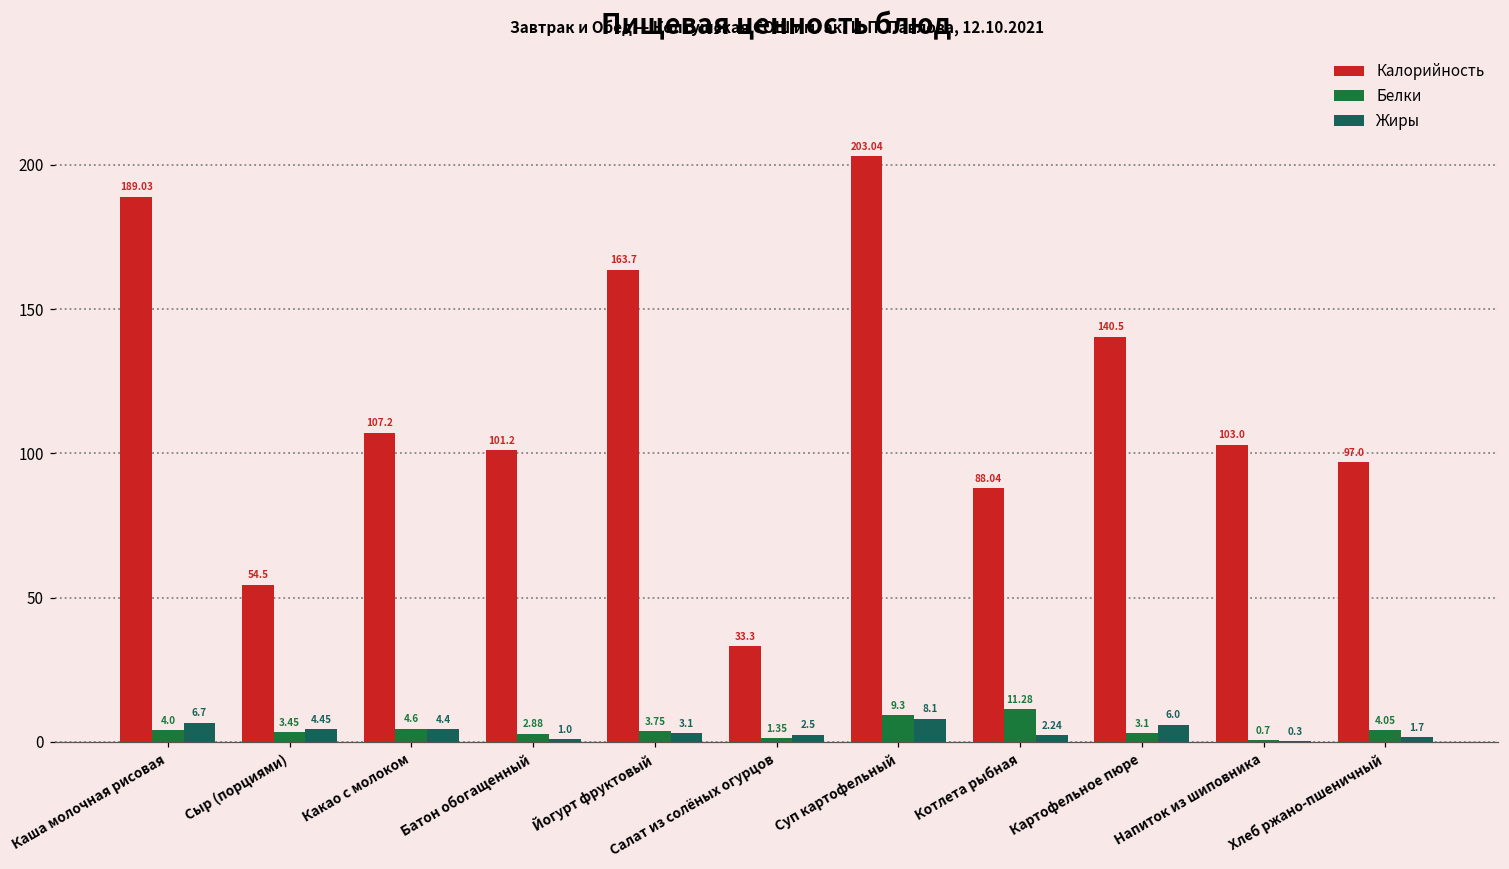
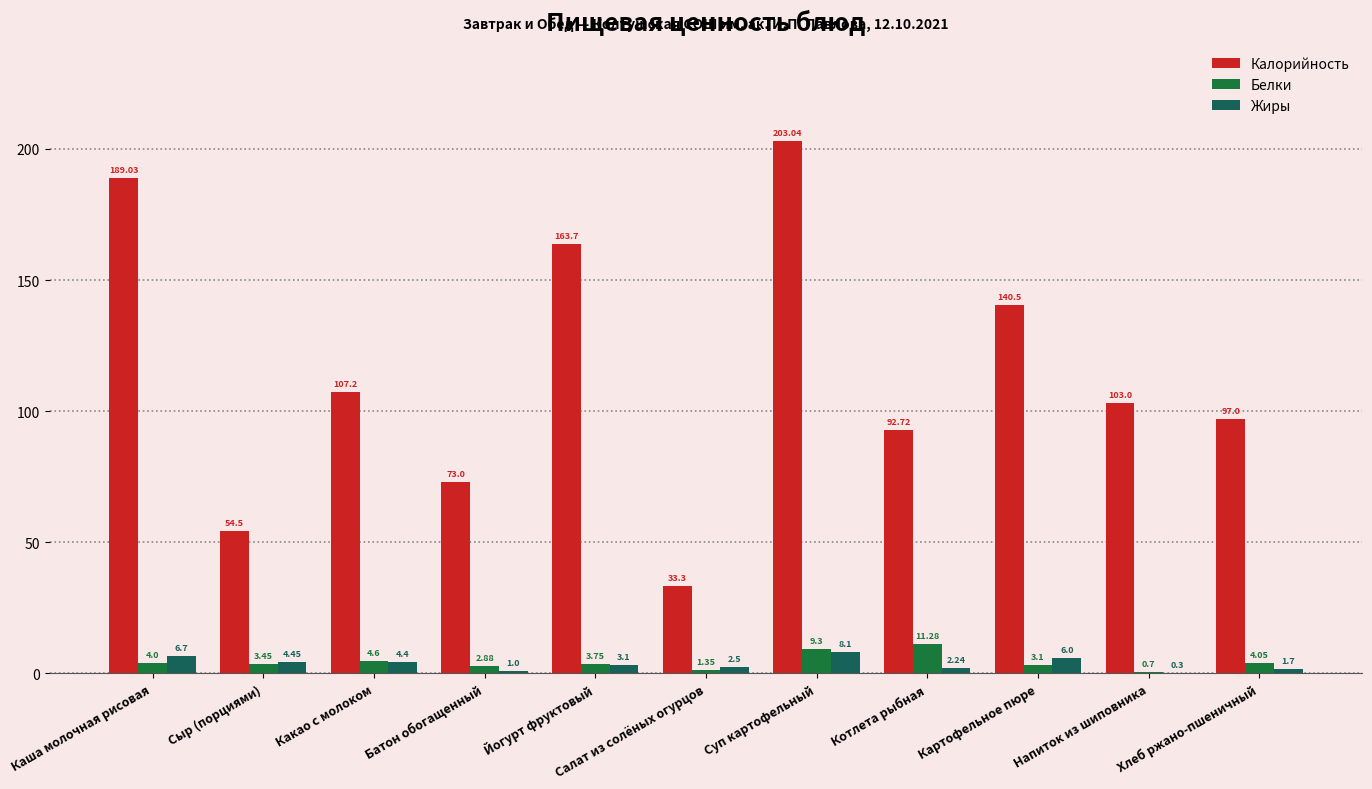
  {
    "Калорийность": {
      "Каша молочная рисовая": 189.03,
      "Сыр (порциями)": 54.5,
      "Какао с молоком": 107.2,
-     "Батон обогащенный": 101.2,
+     "Батон обогащенный": 73.0,
      "Йогурт фруктовый": 163.7,
      "Салат из солёных огурцов": 33.3,
      "Суп картофельный": 203.04,
-     "Котлета рыбная": 88.04,
+     "Котлета рыбная": 92.72,
      "Картофельное пюре": 140.5,
      "Напиток из шиповника": 103.0,
      "Хлеб ржано-пшеничный": 97.0
    }
  }
